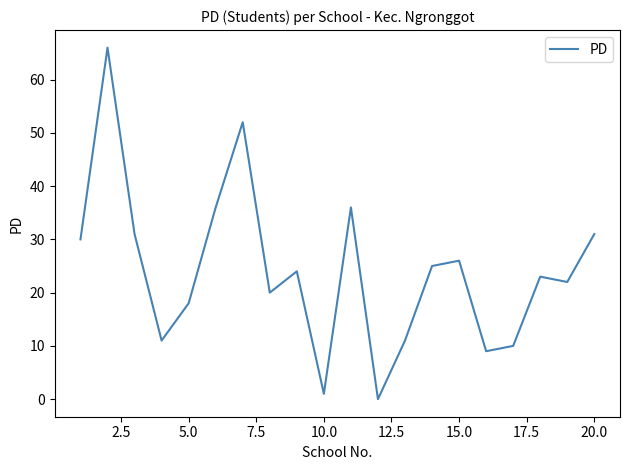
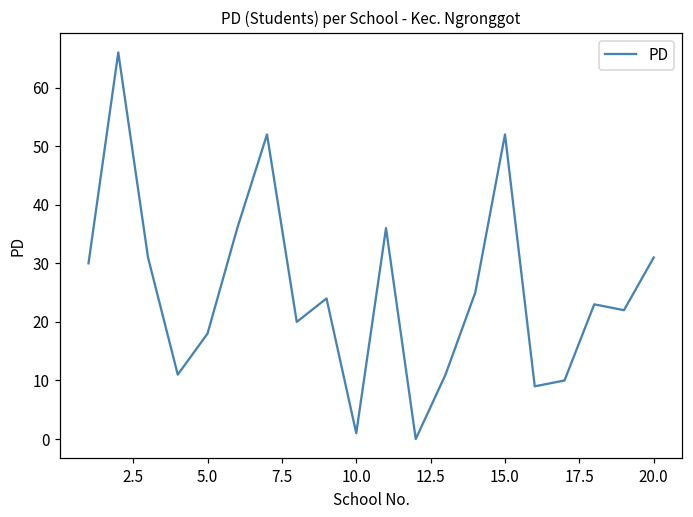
  {
    "5.0": 18,
    "10.0": 1,
-   "15.0": 26,
+   "15.0": 52,
    "20.0": 31
  }
